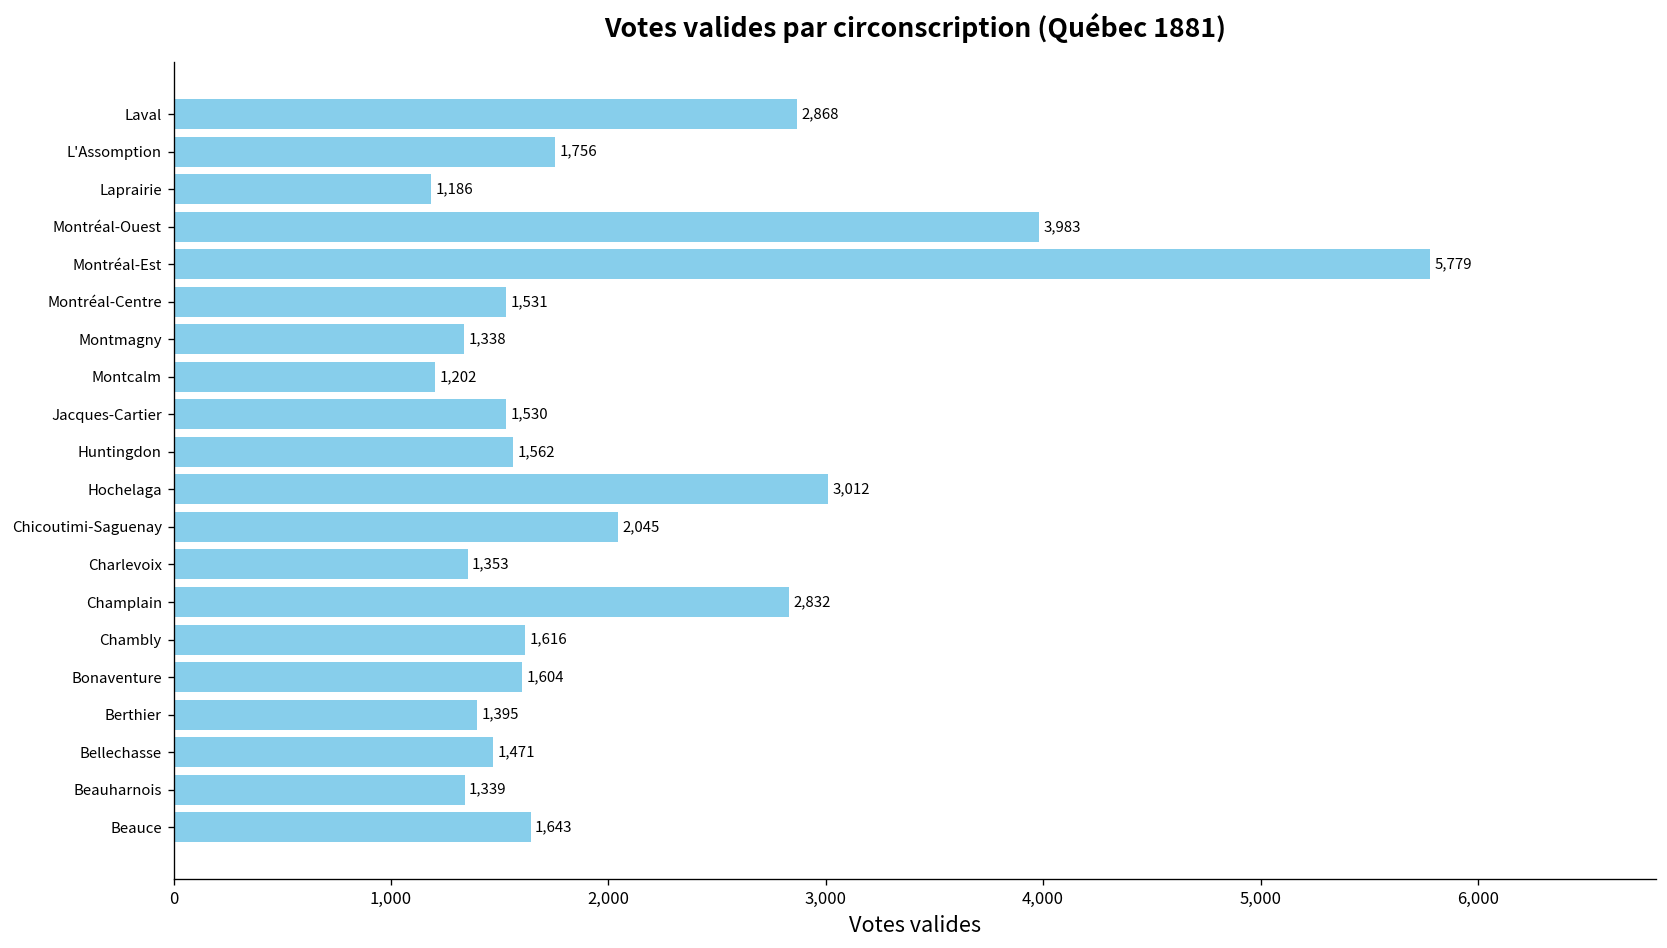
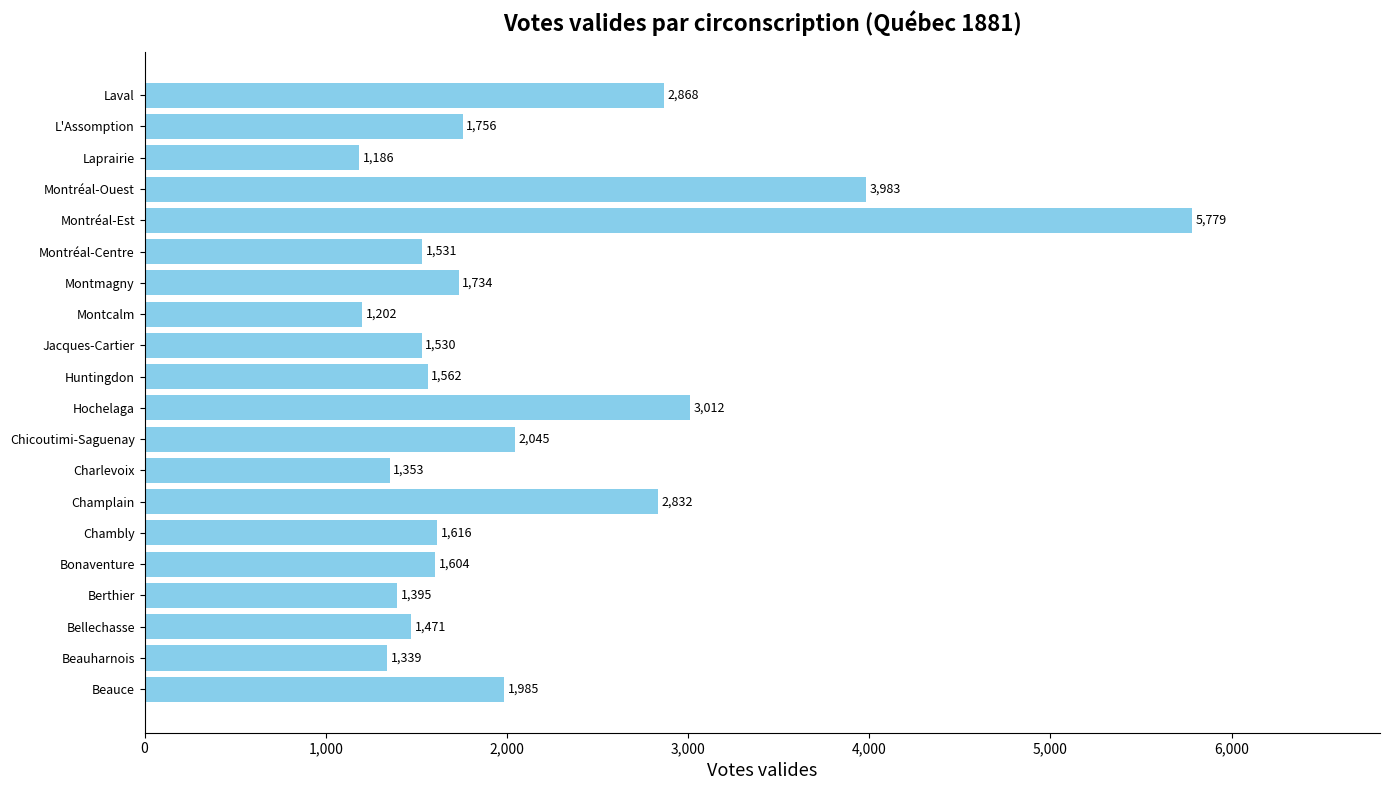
  {
    "Laval": "2,868",
    "L'Assomption": "1,756",
    "Laprairie": "1,186",
    "Montréal-Ouest": "3,983",
    "Montréal-Est": "5,779",
    "Montréal-Centre": "1,531",
-   "Montmagny": "1,338",
+   "Montmagny": "1,734",
    "Montcalm": "1,202",
    "Jacques-Cartier": "1,530",
    "Huntingdon": "1,562",
    "Hochelaga": "3,012",
    "Chicoutimi-Saguenay": "2,045",
    "Charlevoix": "1,353",
    "Champlain": "2,832",
    "Chambly": "1,616",
    "Bonaventure": "1,604",
    "Berthier": "1,395",
    "Bellechasse": "1,471",
    "Beauharnois": "1,339",
-   "Beauce": "1,643"
+   "Beauce": "1,985"
  }
